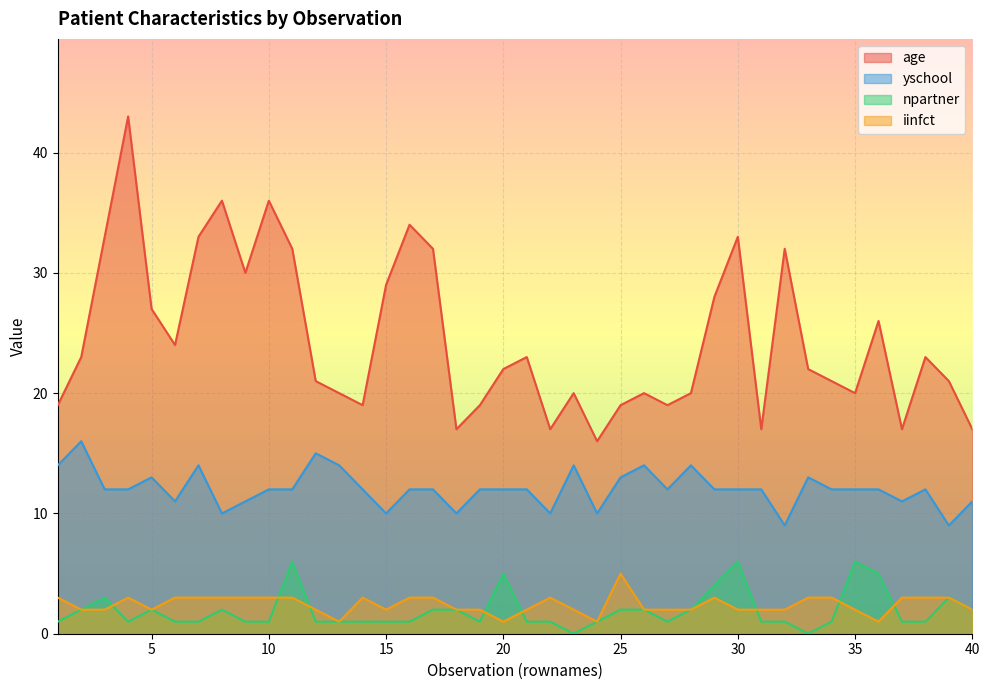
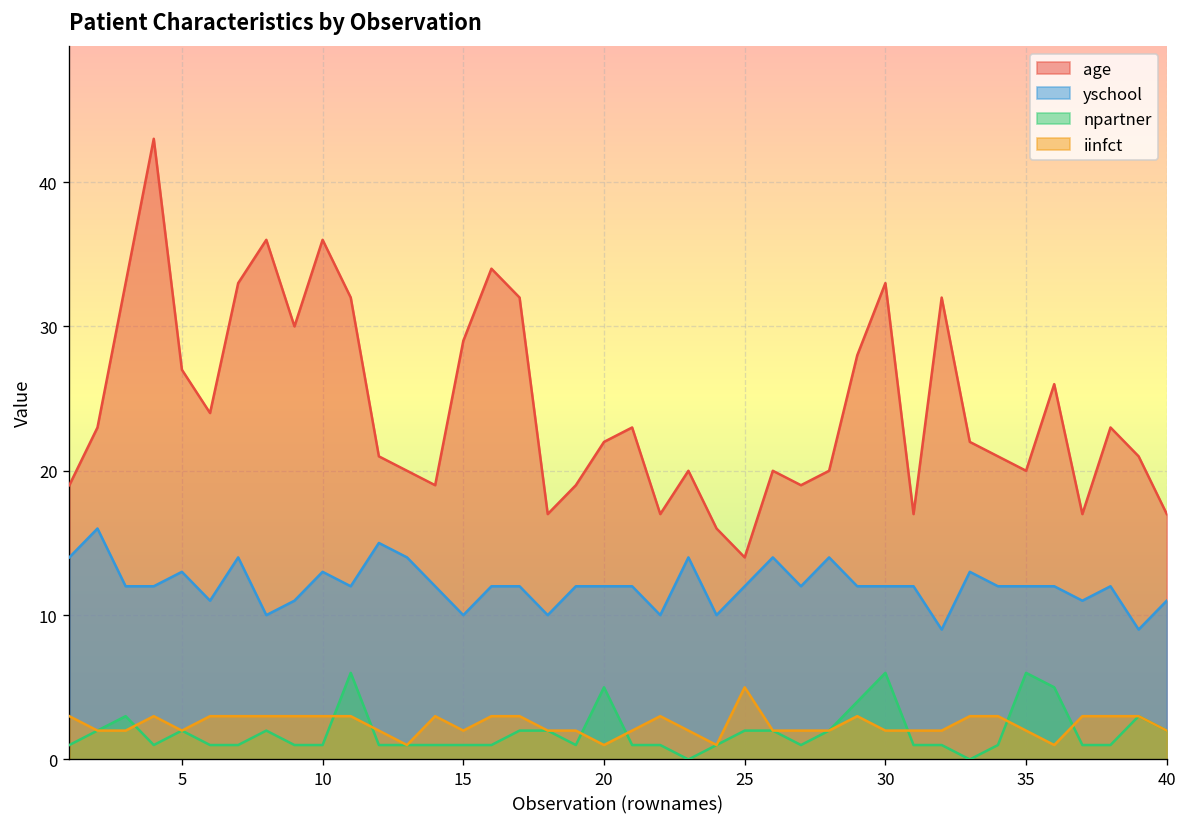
  {
    "age": {
      "5": 27,
      "10": 36,
      "15": 29,
      "20": 22,
-     "25": 19,
+     "25": 14,
      "30": 33,
      "35": 20,
      "40": 17
    },
    "yschool": {
      "5": 13,
-     "10": 12,
+     "10": 13,
      "15": 10,
      "20": 12,
-     "25": 13,
+     "25": 12,
      "30": 12,
      "35": 12,
      "40": 11
    },
    "npartner": {
      "10": 1,
      "15": 1,
      "20": 5,
      "25": 2,
      "30": 6,
      "35": 6
    },
    "iinfct": {
      "10": 3,
      "15": 2,
      "20": 1,
      "25": 5,
      "30": 2,
      "35": 2
    }
  }
